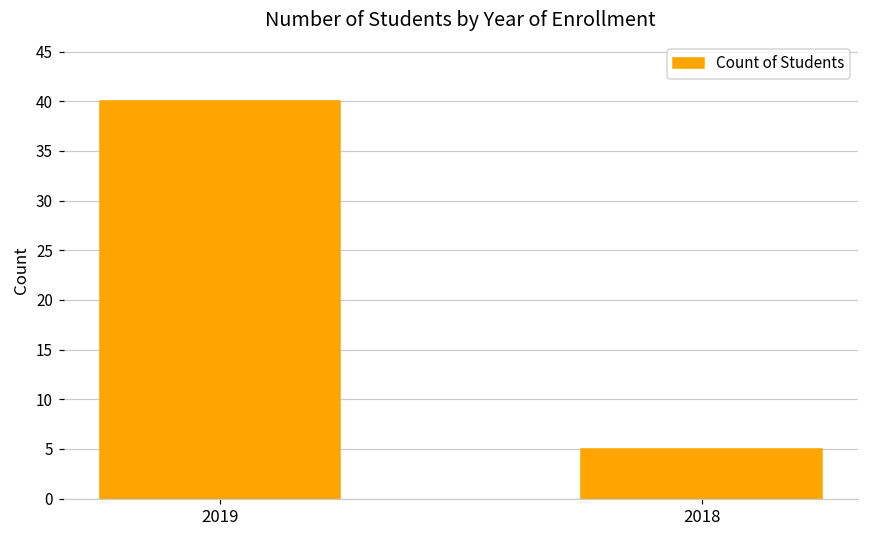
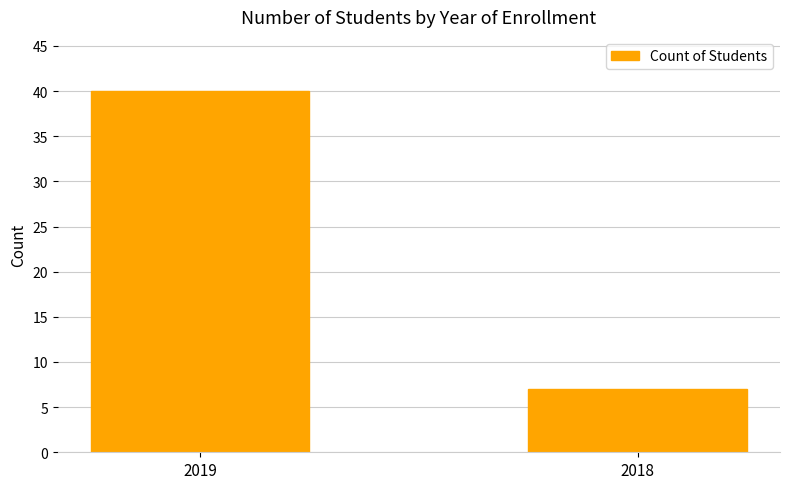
  {
    "2019": 40,
-   "2018": 5
+   "2018": 7
  }
